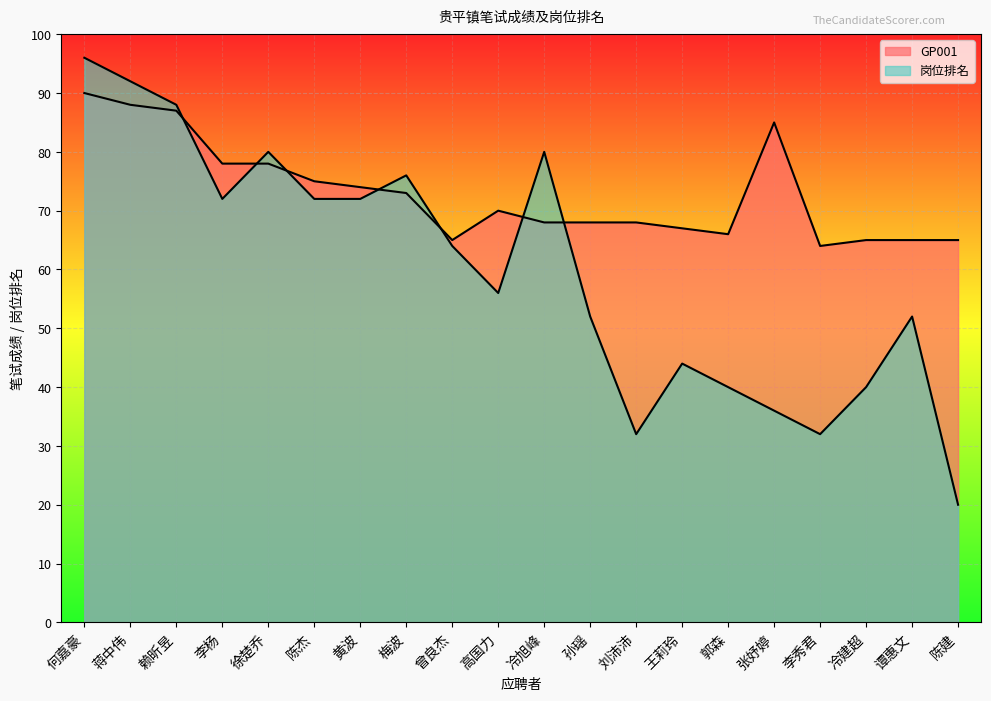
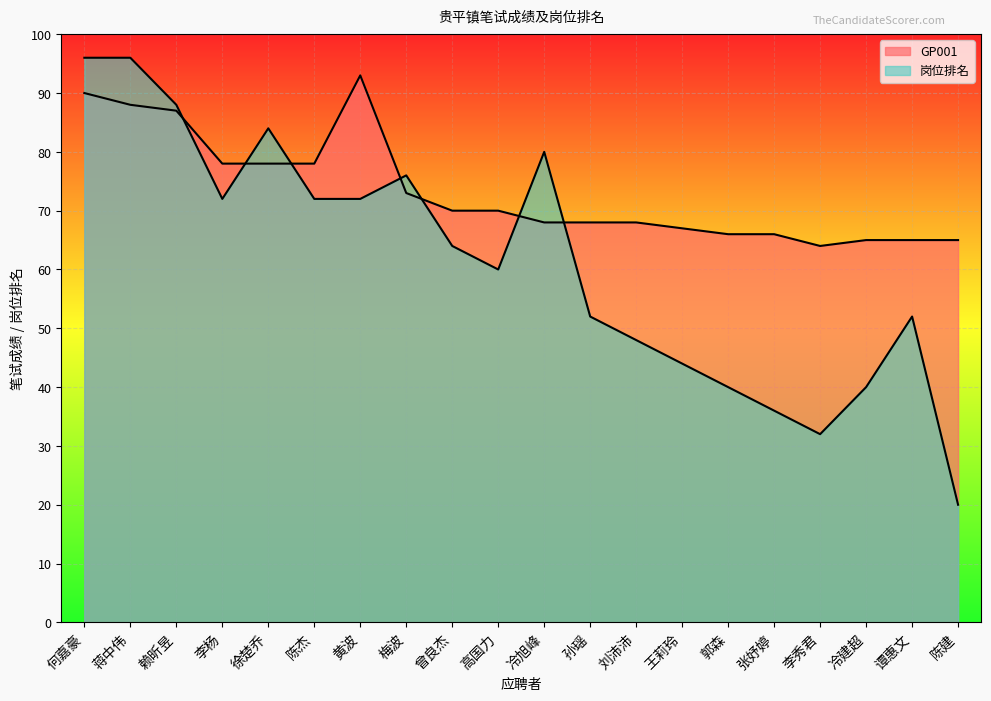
  {
    "GP001": {
      "何嘉豪": 90,
      "蒋中伟": 88,
      "赖昕昱": 87,
      "李杨": 78,
      "徐楚乔": 78,
-     "陈杰": 75,
-     "黄波": 74,
+     "陈杰": 78,
+     "黄波": 93,
      "梅波": 73,
-     "曾良杰": 65,
+     "曾良杰": 70,
      "高国力": 70,
      "冷旭峰": 68,
      "孙瑶": 68,
      "刘沛沛": 68,
      "王莉玲": 67,
      "郭森": 66,
-     "张妤婷": 85,
+     "张妤婷": 66,
      "李秀君": 64,
      "冷建超": 65,
      "谭惠文": 65,
      "陈建": 65
    },
    "岗位排名": {
      "何嘉豪": 96,
-     "蒋中伟": 92,
+     "蒋中伟": 96,
      "赖昕昱": 88,
      "李杨": 72,
-     "徐楚乔": 80,
+     "徐楚乔": 84,
      "陈杰": 72,
      "黄波": 72,
      "梅波": 76,
      "曾良杰": 64,
-     "高国力": 56,
+     "高国力": 60,
      "冷旭峰": 80,
      "孙瑶": 52,
-     "刘沛沛": 32,
+     "刘沛沛": 48,
      "王莉玲": 44,
      "郭森": 40,
      "张妤婷": 36,
      "李秀君": 32,
      "冷建超": 40,
      "谭惠文": 52,
      "陈建": 20
    }
  }
